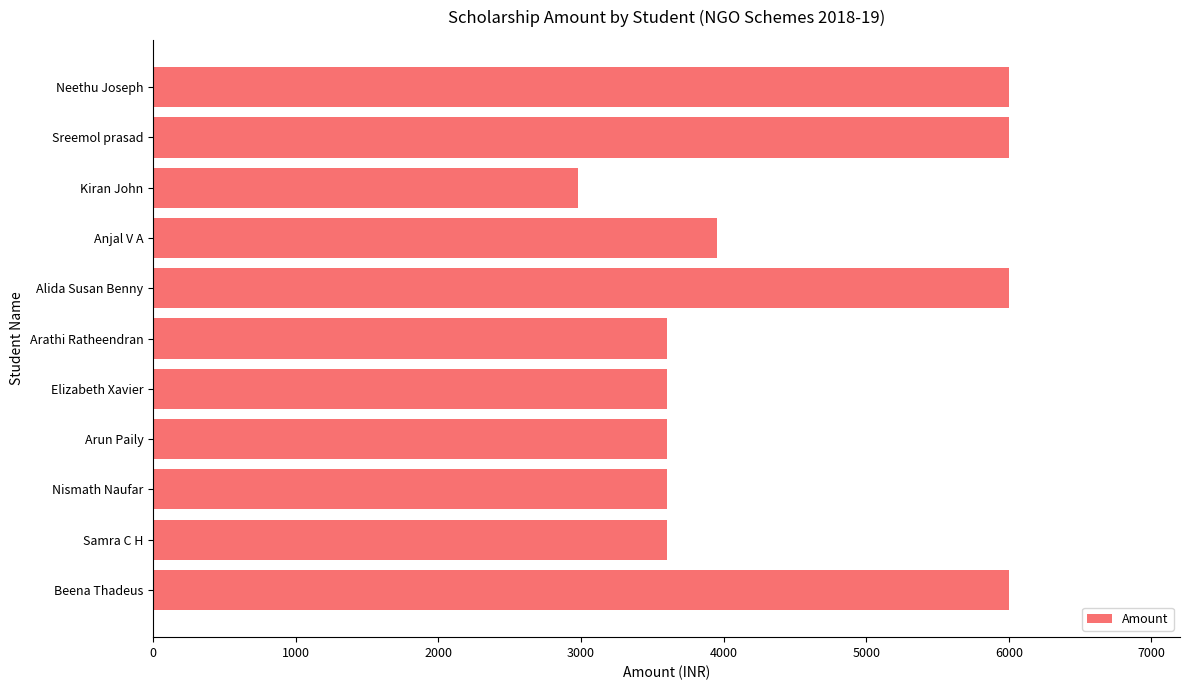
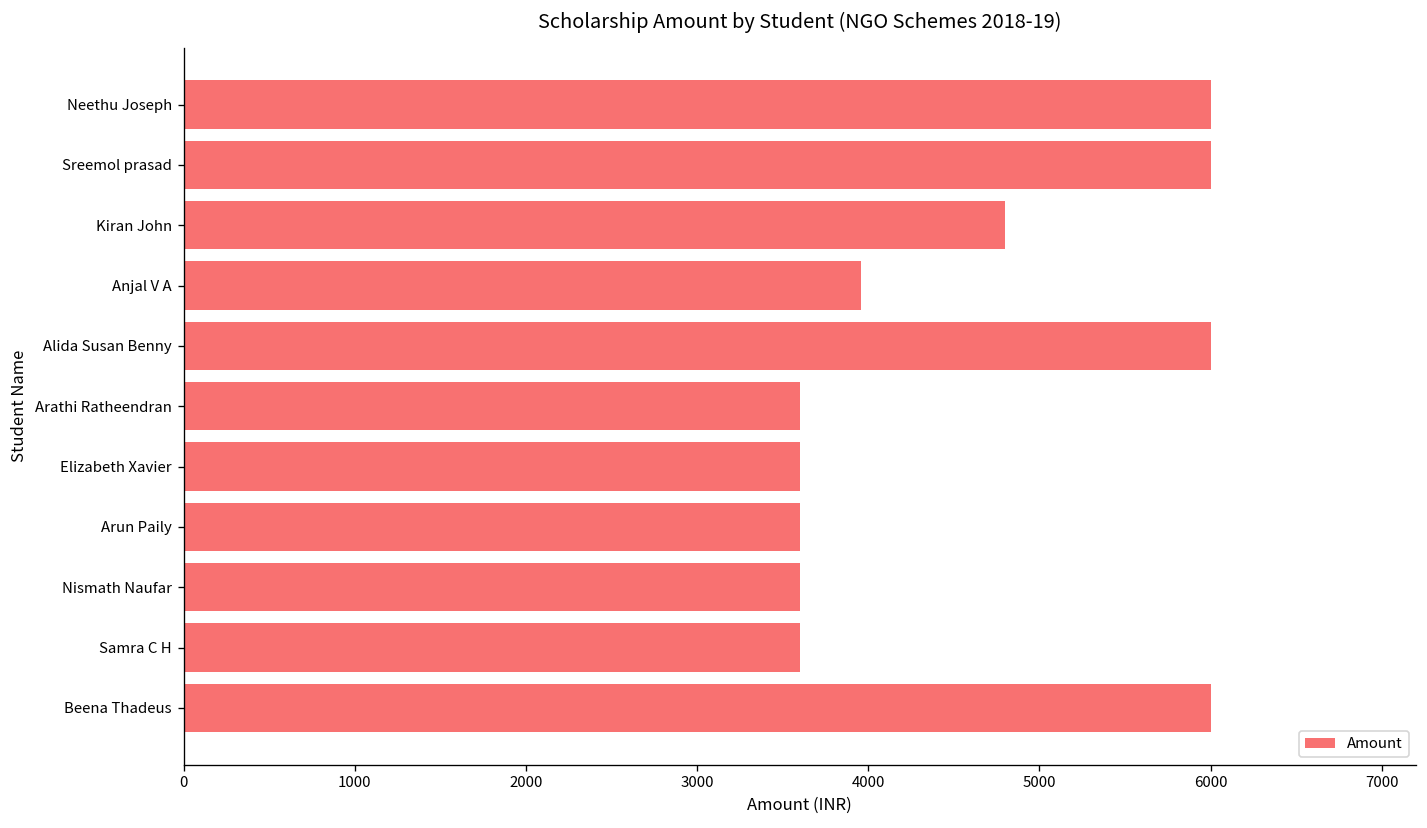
  {
    "Neethu Joseph": 6000,
    "Sreemol prasad": 6000,
-   "Kiran John": 2980,
+   "Kiran John": 4800,
    "Anjal V A": 3960,
    "Alida Susan Benny": 6000,
    "Arathi Ratheendran": 3600,
    "Elizabeth Xavier": 3600,
    "Arun Paily": 3600,
    "Nismath Naufar": 3600,
    "Samra C H": 3600,
    "Beena Thadeus": 6000
  }
